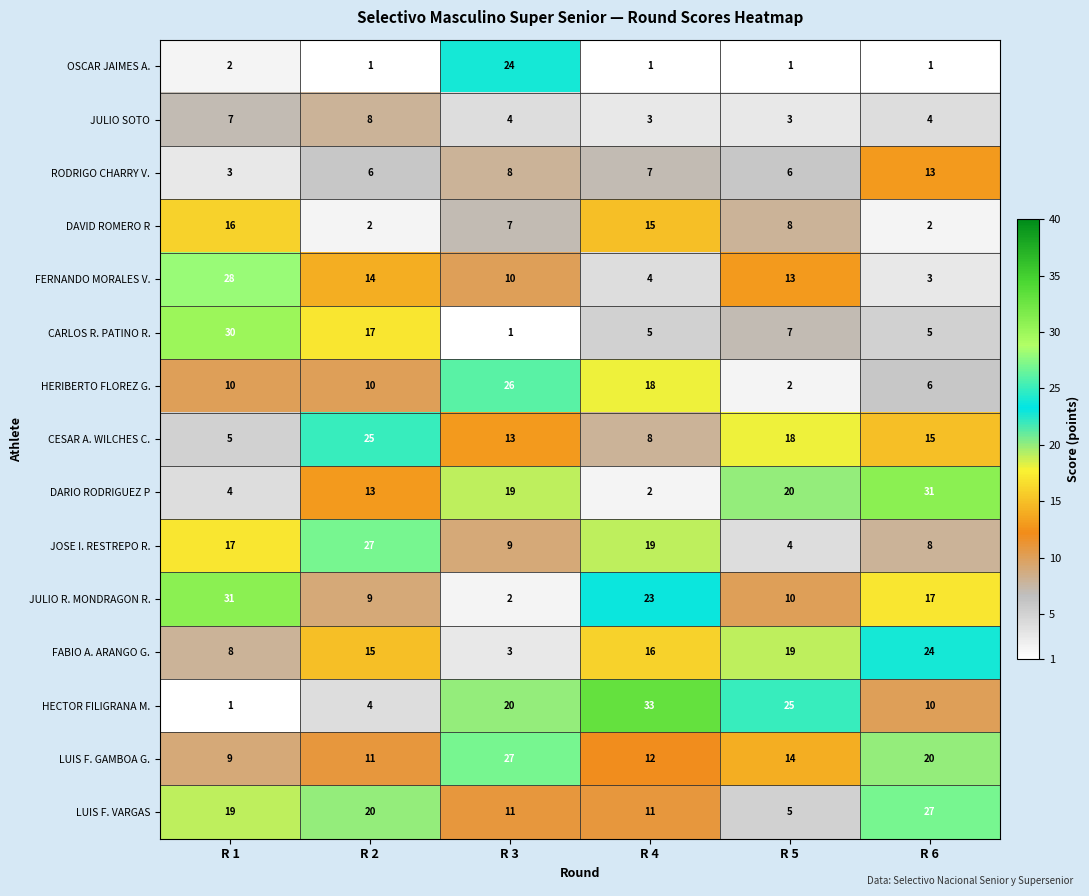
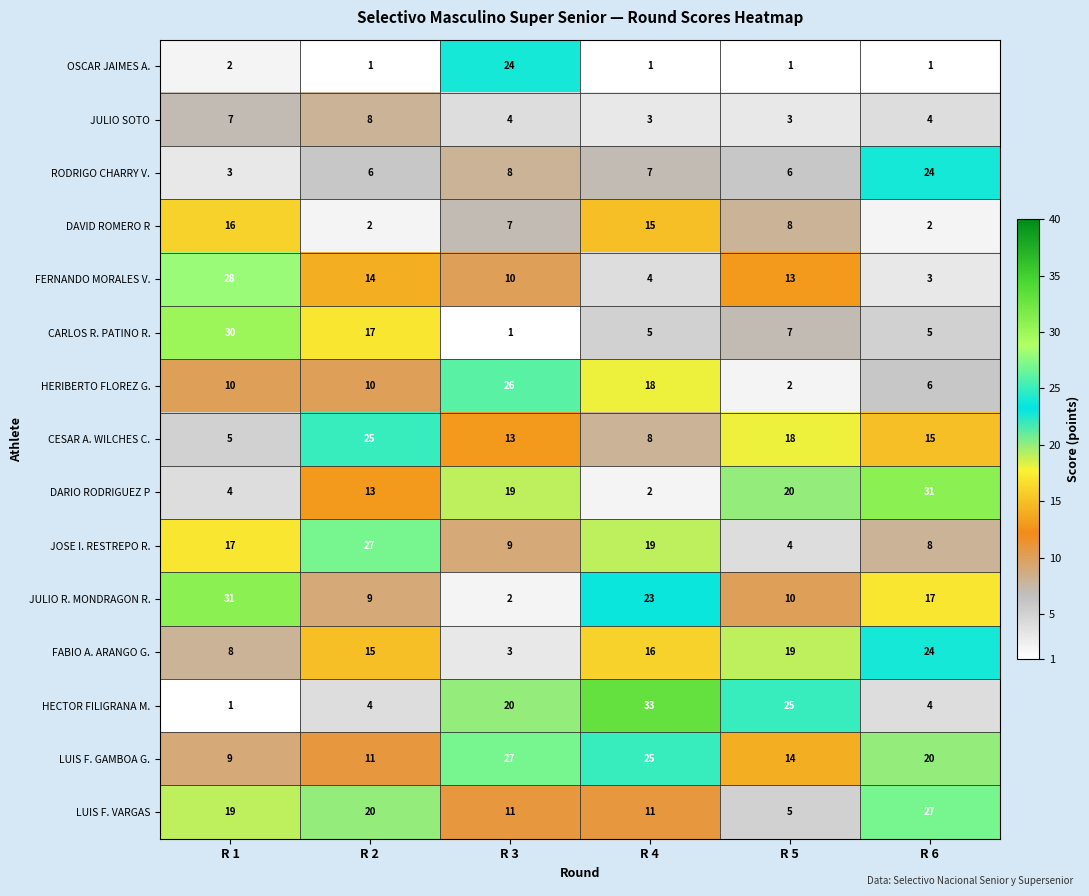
  {
    "OSCAR JAIMES A.": {
      "R 1": 2,
      "R 2": 1,
      "R 3": 24,
      "R 4": 1,
      "R 5": 1,
      "R 6": 1
    },
    "JULIO SOTO": {
      "R 1": 7,
      "R 2": 8,
      "R 3": 4,
      "R 4": 3,
      "R 5": 3,
      "R 6": 4
    },
    "RODRIGO CHARRY V.": {
      "R 1": 3,
      "R 2": 6,
      "R 3": 8,
      "R 4": 7,
      "R 5": 6,
-     "R 6": 13
+     "R 6": 24
    },
    "DAVID ROMERO R": {
      "R 1": 16,
      "R 2": 2,
      "R 3": 7,
      "R 4": 15,
      "R 5": 8,
      "R 6": 2
    },
    "FERNANDO MORALES V.": {
      "R 1": 28,
      "R 2": 14,
      "R 3": 10,
      "R 4": 4,
      "R 5": 13,
      "R 6": 3
    },
    "CARLOS R. PATINO R.": {
      "R 1": 30,
      "R 2": 17,
      "R 3": 1,
      "R 4": 5,
      "R 5": 7,
      "R 6": 5
    },
    "HERIBERTO FLOREZ G.": {
      "R 1": 10,
      "R 2": 10,
      "R 3": 26,
      "R 4": 18,
      "R 5": 2,
      "R 6": 6
    },
    "CESAR A. WILCHES C.": {
      "R 1": 5,
      "R 2": 25,
      "R 3": 13,
      "R 4": 8,
      "R 5": 18,
      "R 6": 15
    },
    "DARIO RODRIGUEZ P": {
      "R 1": 4,
      "R 2": 13,
      "R 3": 19,
      "R 4": 2,
      "R 5": 20,
      "R 6": 31
    },
    "JOSE I. RESTREPO R.": {
      "R 1": 17,
      "R 2": 27,
      "R 3": 9,
      "R 4": 19,
      "R 5": 4,
      "R 6": 8
    },
    "JULIO R. MONDRAGON R.": {
      "R 1": 31,
      "R 2": 9,
      "R 3": 2,
      "R 4": 23,
      "R 5": 10,
      "R 6": 17
    },
    "FABIO A. ARANGO G.": {
      "R 1": 8,
      "R 2": 15,
      "R 3": 3,
      "R 4": 16,
      "R 5": 19,
      "R 6": 24
    },
    "HECTOR FILIGRANA M.": {
      "R 1": 1,
      "R 2": 4,
      "R 3": 20,
      "R 4": 33,
      "R 5": 25,
-     "R 6": 10
+     "R 6": 4
    },
    "LUIS F. GAMBOA G.": {
      "R 1": 9,
      "R 2": 11,
      "R 3": 27,
-     "R 4": 12,
+     "R 4": 25,
      "R 5": 14,
      "R 6": 20
    },
    "LUIS F. VARGAS": {
      "R 1": 19,
      "R 2": 20,
      "R 3": 11,
      "R 4": 11,
      "R 5": 5,
      "R 6": 27
    }
  }
